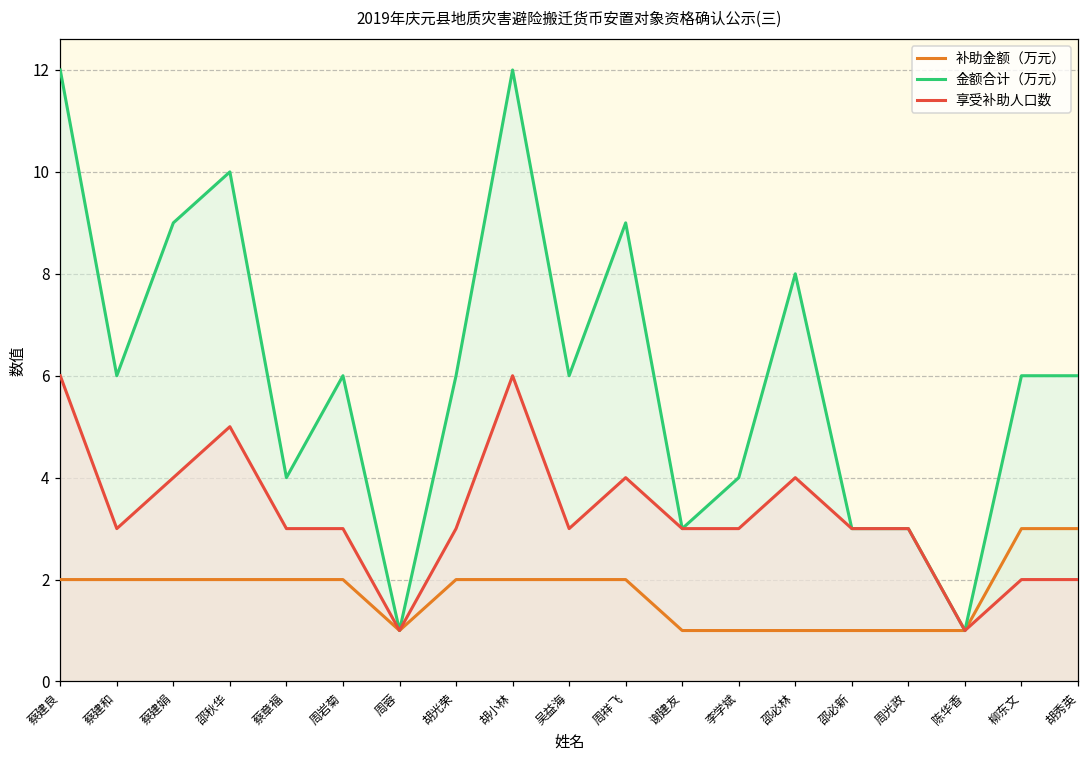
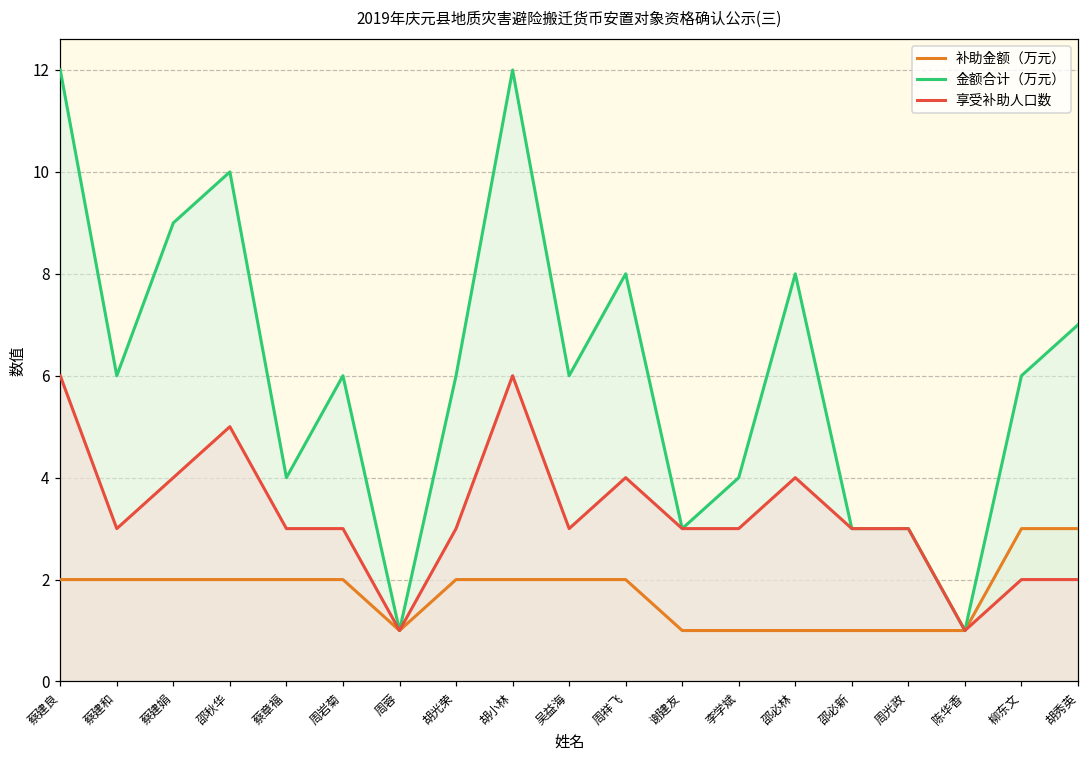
  {
    "金额合计（万元）": {
      "蔡建良": 12,
      "蔡建和": 6,
      "蔡建娟": 9,
      "邵秋华": 10,
      "蔡章福": 4,
      "周岩菊": 6,
      "胡光荣": 6,
      "胡小林": 12,
      "吴益海": 6,
-     "周祥飞": 9,
+     "周祥飞": 8,
      "李学斌": 4,
      "邵必林": 8,
      "柳东文": 6,
-     "胡秀英": 6
+     "胡秀英": 7
    }
  }
